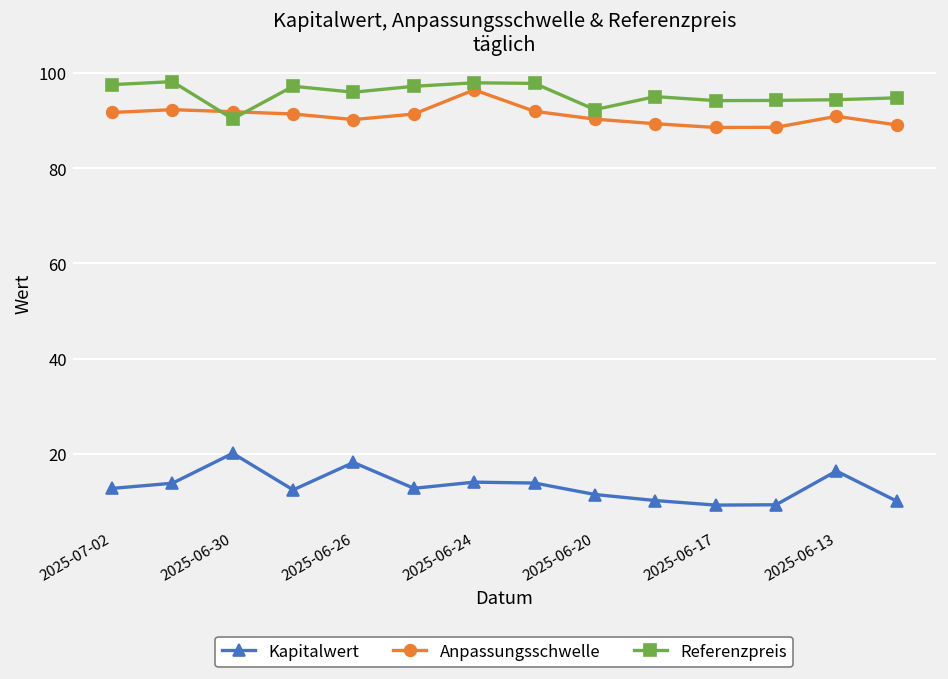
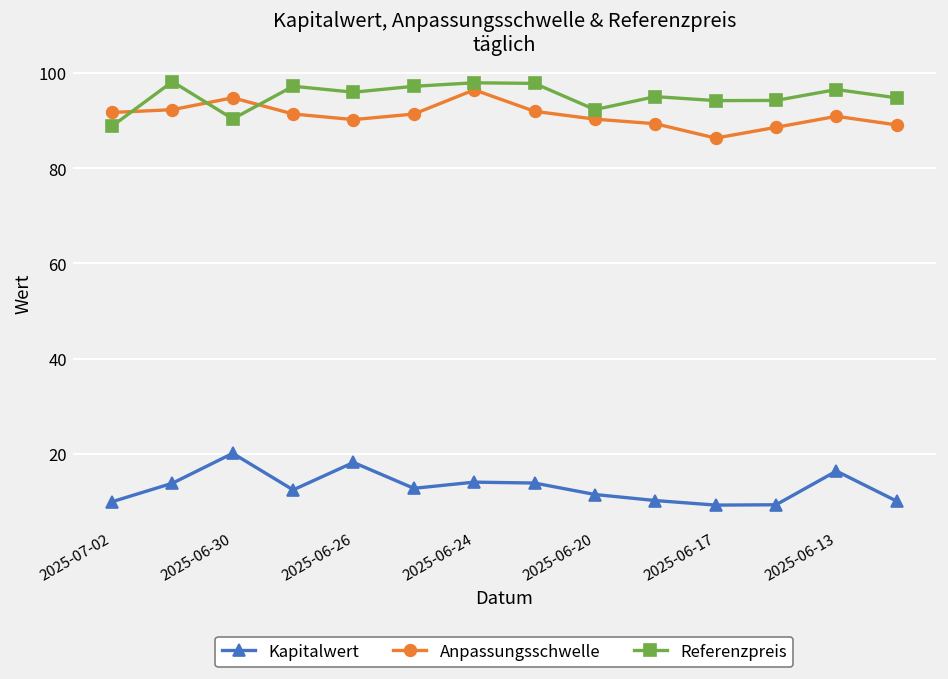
  {
    "Kapitalwert": {
-     "2025-07-02": 13,
+     "2025-07-02": 10,
      "2025-06-30": 20,
      "2025-06-26": 18,
      "2025-06-24": 14,
      "2025-06-20": 11,
      "2025-06-17": 9,
      "2025-06-13": 16
    },
    "Anpassungsschwelle": {
      "2025-07-02": 92,
-     "2025-06-30": 92,
+     "2025-06-30": 95,
      "2025-06-26": 90,
      "2025-06-24": 97,
      "2025-06-20": 90,
-     "2025-06-17": 89,
+     "2025-06-17": 86,
      "2025-06-13": 91
    },
    "Referenzpreis": {
-     "2025-07-02": 98,
+     "2025-07-02": 89,
      "2025-06-30": 90,
      "2025-06-26": 96,
      "2025-06-24": 98,
      "2025-06-20": 92,
      "2025-06-17": 94,
-     "2025-06-13": 94
+     "2025-06-13": 97
    }
  }
